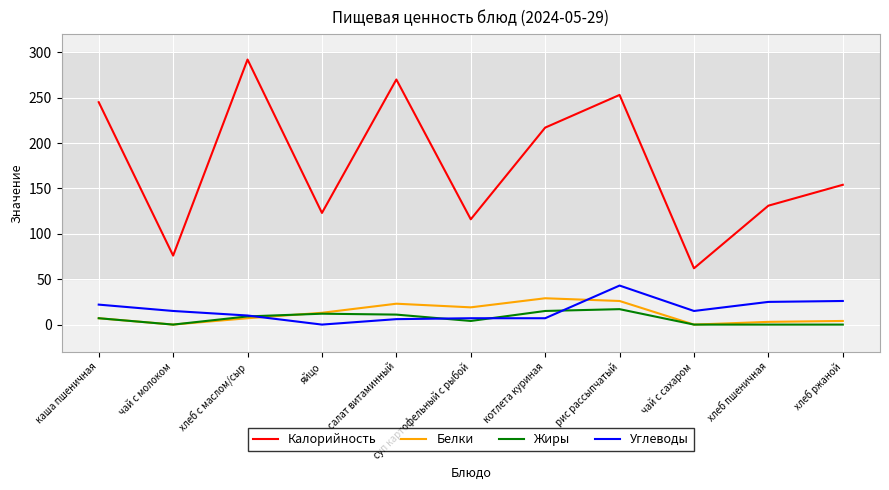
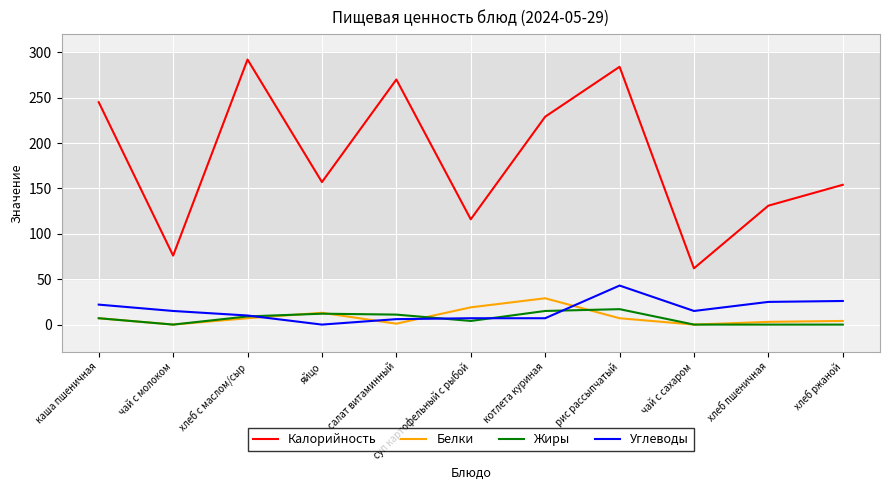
  {
    "Калорийность": {
      "каша пшеничная": 250,
      "чай с молоком": 80,
      "хлеб с маслом/сыр": 290,
-     "яйцо": 120,
+     "яйцо": 160,
      "салат витаминный": 270,
      "суп картофельный с рыбой": 120,
-     "котлета куриная": 220,
-     "рис рассыпчатый": 250,
+     "котлета куриная": 230,
+     "рис рассыпчатый": 280,
      "чай с сахаром": 60,
      "хлеб пшеничная": 130,
      "хлеб ржаной": 150
    },
    "Белки": {
-     "салат витаминный": 20,
+     "салат витаминный": 0,
      "суп картофельный с рыбой": 20,
      "котлета куриная": 30,
-     "рис рассыпчатый": 30,
+     "рис рассыпчатый": 10,
      "хлеб пшеничная": 0,
      "хлеб ржаной": 0
    },
    "Жиры": {
      "салат витаминный": 10,
      "суп картофельный с рыбой": 0,
      "котлета куриная": 20,
      "рис рассыпчатый": 20,
      "хлеб пшеничная": 0,
      "хлеб ржаной": 0
    },
    "Углеводы": {
      "каша пшеничная": 20,
      "чай с молоком": 20,
      "яйцо": 0,
      "салат витаминный": 10,
      "суп картофельный с рыбой": 10,
      "котлета куриная": 10,
      "рис рассыпчатый": 40,
      "чай с сахаром": 20,
      "хлеб пшеничная": 30,
      "хлеб ржаной": 30
    }
  }
